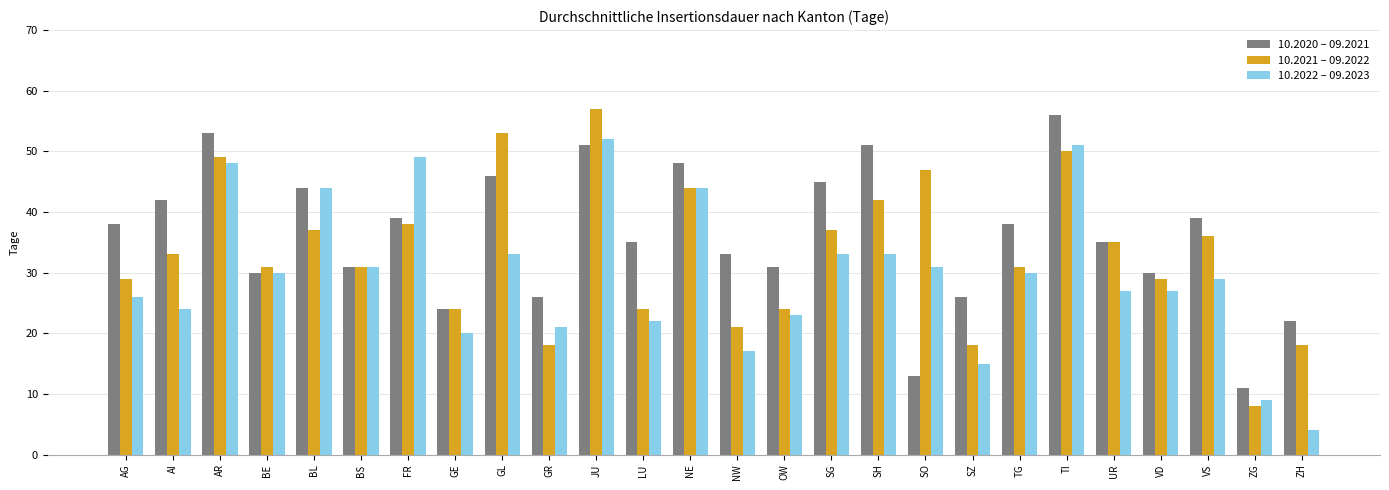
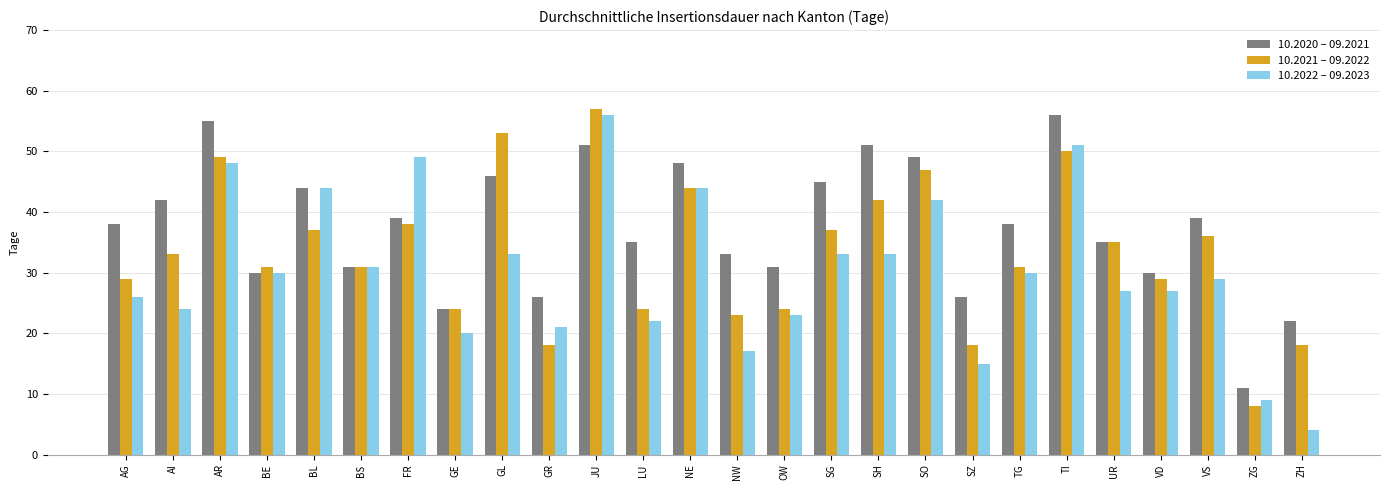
  {
    "10.2020 – 09.2021": {
      "AG": 38,
      "AI": 42,
-     "AR": 53,
+     "AR": 55,
      "BE": 30,
      "BL": 44,
      "BS": 31,
      "FR": 39,
      "GE": 24,
      "GL": 46,
      "GR": 26,
      "JU": 51,
      "LU": 35,
      "NE": 48,
      "NW": 33,
      "OW": 31,
      "SG": 45,
      "SH": 51,
-     "SO": 13,
+     "SO": 49,
      "SZ": 26,
      "TG": 38,
      "TI": 56,
      "UR": 35,
      "VD": 30,
      "VS": 39,
      "ZG": 11,
      "ZH": 22
    },
    "10.2021 – 09.2022": {
      "AG": 29,
      "AI": 33,
      "AR": 49,
      "BE": 31,
      "BL": 37,
      "BS": 31,
      "FR": 38,
      "GE": 24,
      "GL": 53,
      "GR": 18,
      "JU": 57,
      "LU": 24,
      "NE": 44,
-     "NW": 21,
+     "NW": 23,
      "OW": 24,
      "SG": 37,
      "SH": 42,
      "SO": 47,
      "SZ": 18,
      "TG": 31,
      "TI": 50,
      "UR": 35,
      "VD": 29,
      "VS": 36,
      "ZG": 8,
      "ZH": 18
    },
    "10.2022 – 09.2023": {
      "AG": 26,
      "AI": 24,
      "AR": 48,
      "BE": 30,
      "BL": 44,
      "BS": 31,
      "FR": 49,
      "GE": 20,
      "GL": 33,
      "GR": 21,
-     "JU": 52,
+     "JU": 56,
      "LU": 22,
      "NE": 44,
      "NW": 17,
      "OW": 23,
      "SG": 33,
      "SH": 33,
-     "SO": 31,
+     "SO": 42,
      "SZ": 15,
      "TG": 30,
      "TI": 51,
      "UR": 27,
      "VD": 27,
      "VS": 29,
      "ZG": 9,
      "ZH": 4
    }
  }
